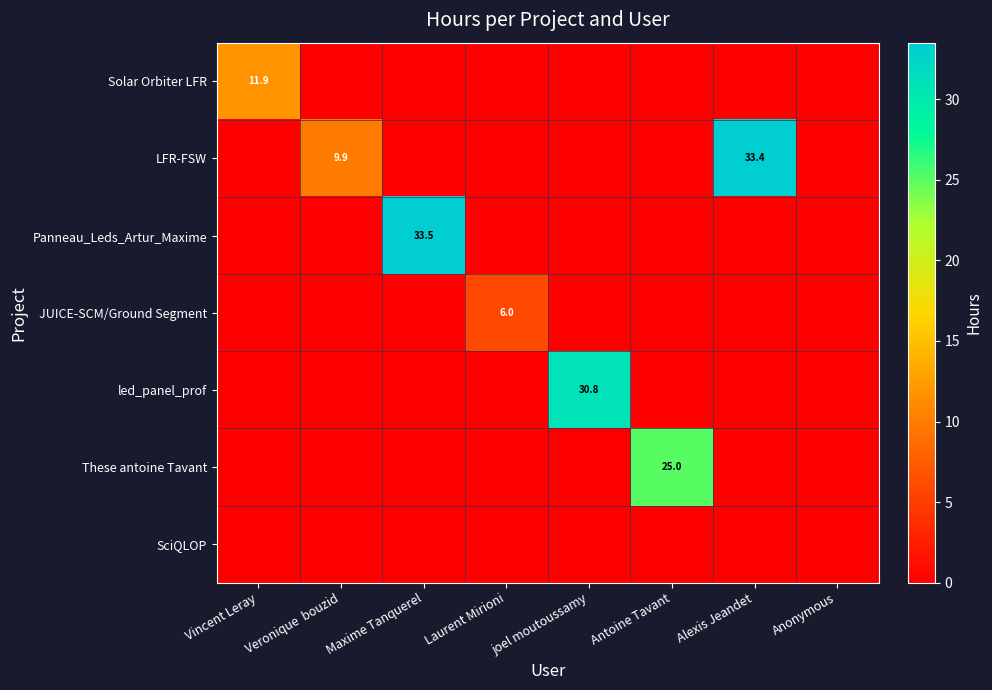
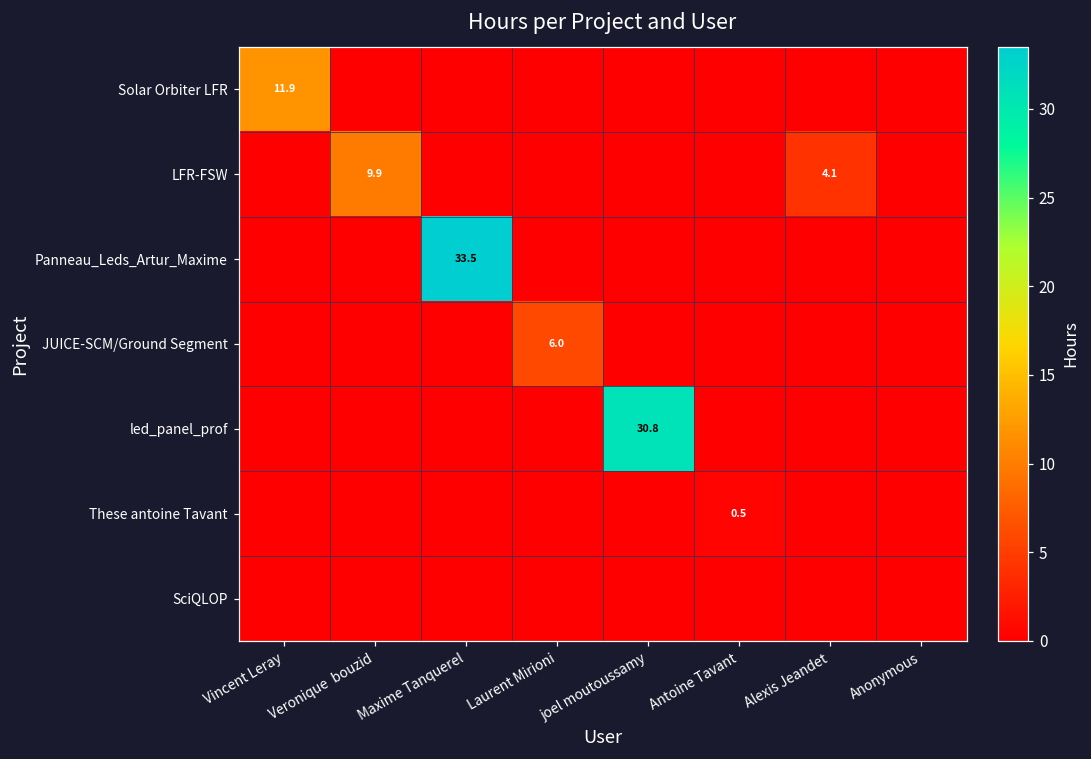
  {
    "Solar Orbiter LFR": {
      "Vincent Leray": 11.9
    },
    "LFR-FSW": {
      "Veronique bouzid": 9.9,
-     "Alexis Jeandet": 33.4
+     "Alexis Jeandet": 4.1
    },
    "Panneau_Leds_Artur_Maxime": {
      "Maxime Tanquerel": 33.5
    },
    "JUICE-SCM/Ground Segment": {
      "Laurent Mirioni": 6.0
    },
    "led_panel_prof": {
      "joel moutoussamy": 30.8
    },
    "These antoine Tavant": {
-     "Antoine Tavant": 25.0
+     "Antoine Tavant": 0.5
    }
  }
